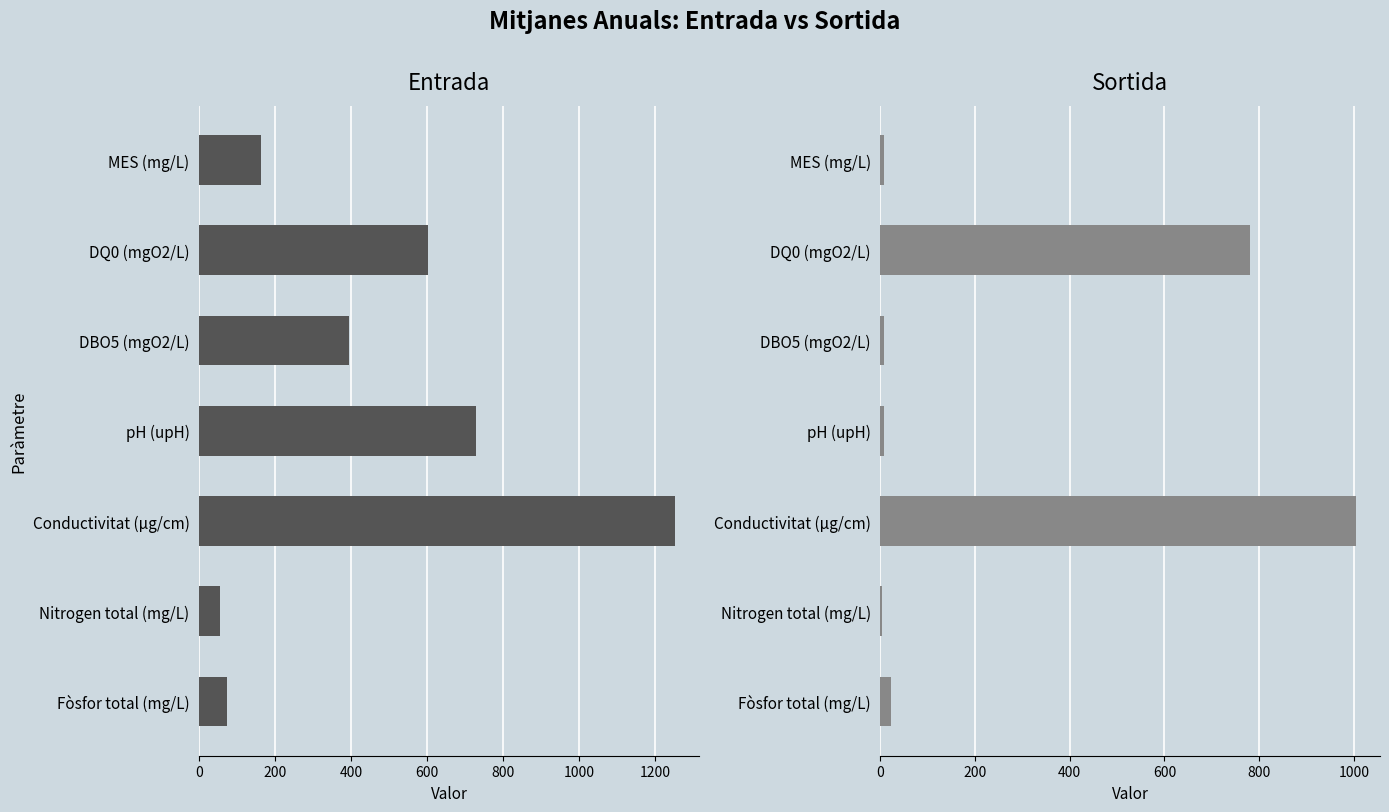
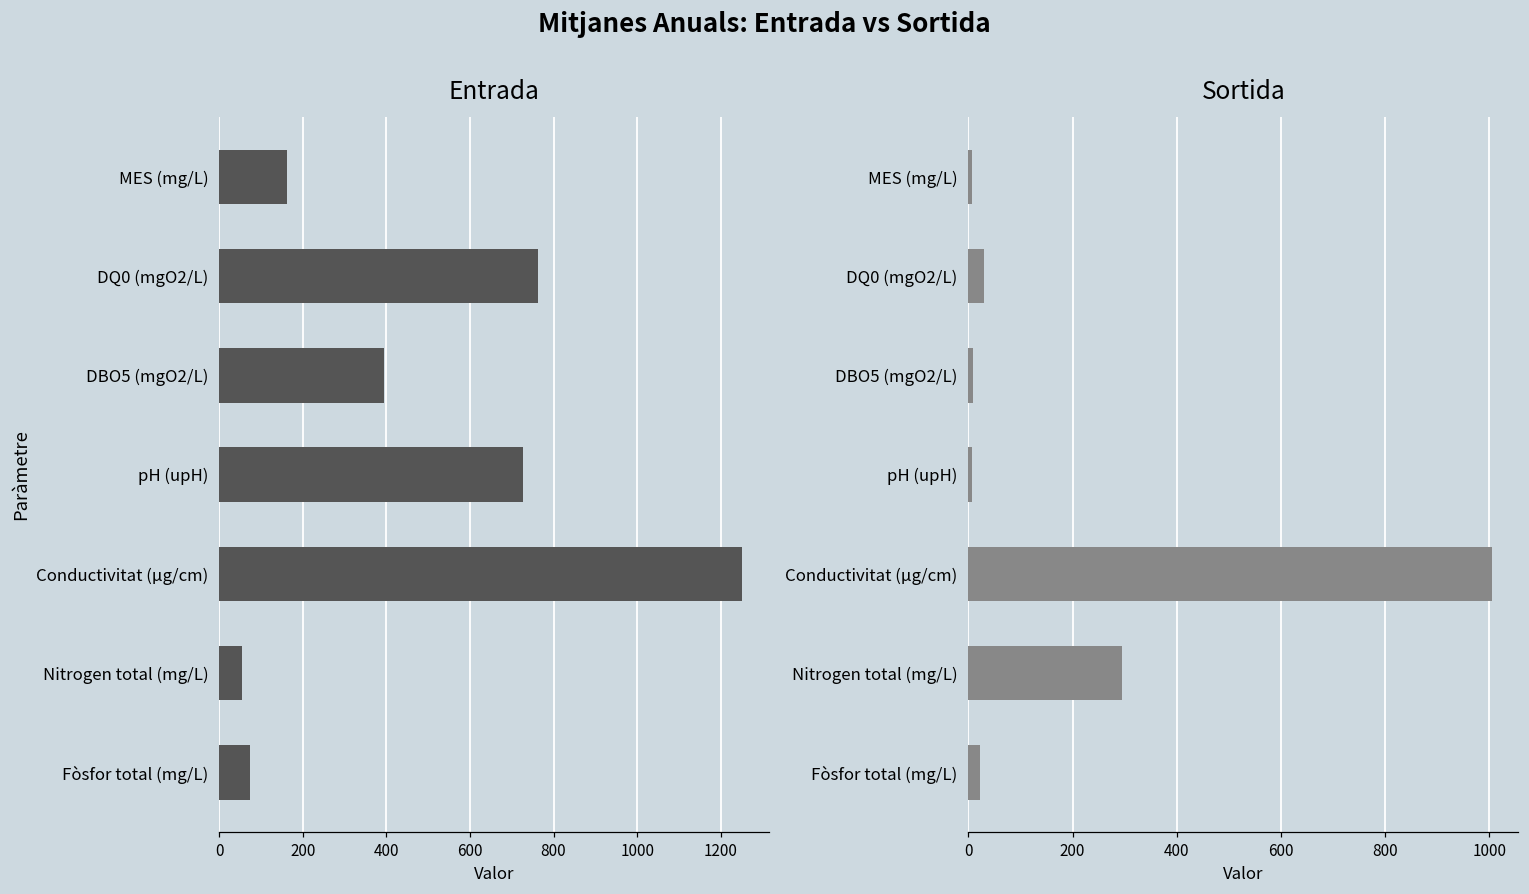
  {
    "Entrada": {
      "MES (mg/L)": 160,
-     "DQ0 (mgO2/L)": 600,
+     "DQ0 (mgO2/L)": 760,
      "DBO5 (mgO2/L)": 390,
      "pH (upH)": 730,
      "Conductivitat (µg/cm)": 1250,
      "Nitrogen total (mg/L)": 50,
      "Fòsfor total (mg/L)": 70
    },
    "Sortida": {
      "MES (mg/L)": 10,
-     "DQ0 (mgO2/L)": 780,
+     "DQ0 (mgO2/L)": 30,
      "DBO5 (mgO2/L)": 10,
      "pH (upH)": 10,
      "Conductivitat (µg/cm)": 1010,
-     "Nitrogen total (mg/L)": 0,
+     "Nitrogen total (mg/L)": 290,
      "Fòsfor total (mg/L)": 20
    }
  }
